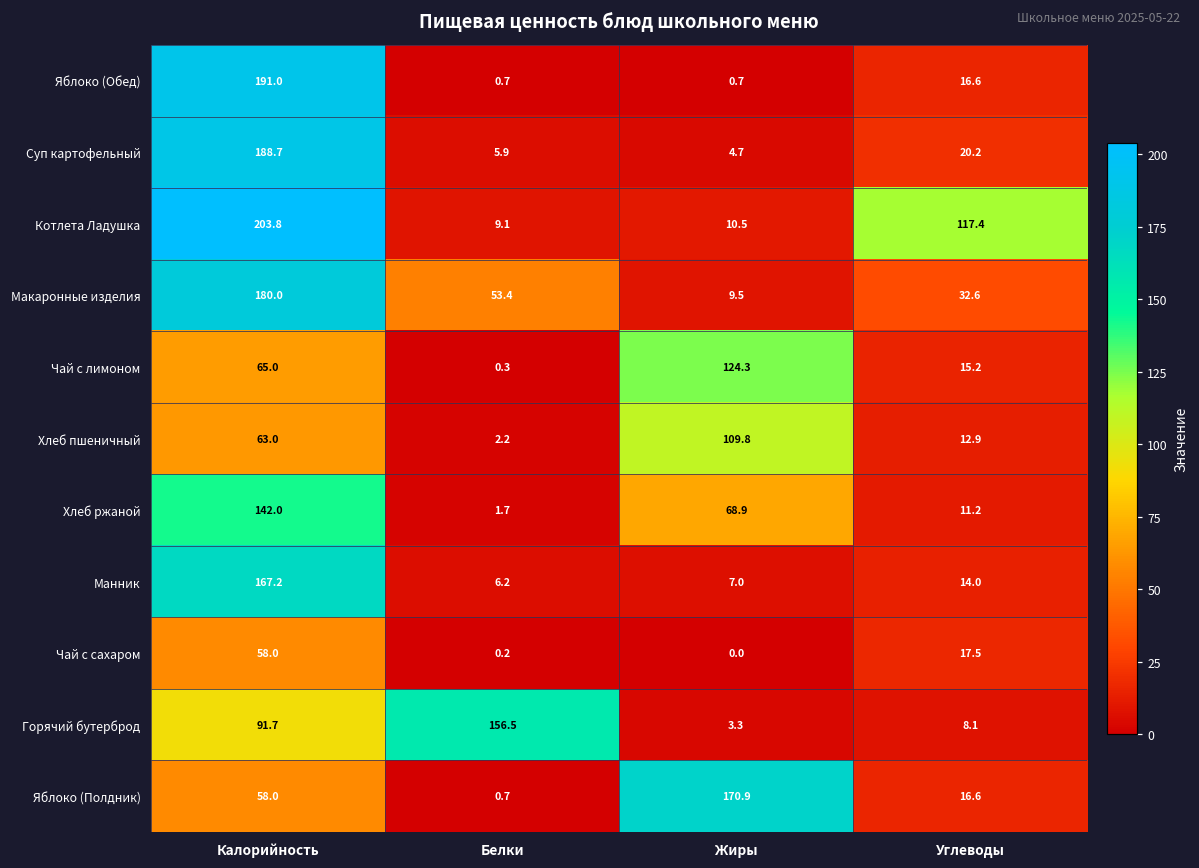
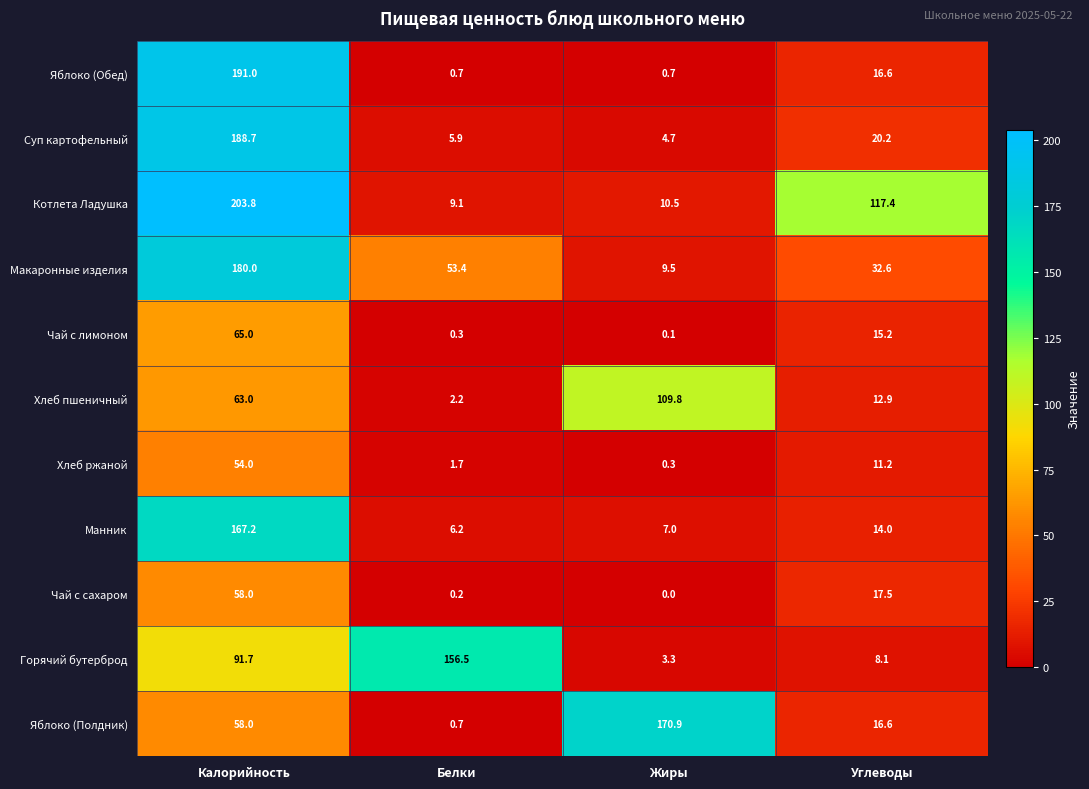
  {
    "Яблоко (Обед)": {
      "Калорийность": 191.0,
      "Белки": 0.7,
      "Жиры": 0.7,
      "Углеводы": 16.6
    },
    "Суп картофельный": {
      "Калорийность": 188.7,
      "Белки": 5.9,
      "Жиры": 4.7,
      "Углеводы": 20.2
    },
    "Котлета Ладушка": {
      "Калорийность": 203.8,
      "Белки": 9.1,
      "Жиры": 10.5,
      "Углеводы": 117.4
    },
    "Макаронные изделия": {
      "Калорийность": 180.0,
      "Белки": 53.4,
      "Жиры": 9.5,
      "Углеводы": 32.6
    },
    "Чай с лимоном": {
      "Калорийность": 65.0,
      "Белки": 0.3,
-     "Жиры": 124.3,
+     "Жиры": 0.1,
      "Углеводы": 15.2
    },
    "Хлеб пшеничный": {
      "Калорийность": 63.0,
      "Белки": 2.2,
      "Жиры": 109.8,
      "Углеводы": 12.9
    },
    "Хлеб ржаной": {
-     "Калорийность": 142.0,
+     "Калорийность": 54.0,
      "Белки": 1.7,
-     "Жиры": 68.9,
+     "Жиры": 0.3,
      "Углеводы": 11.2
    },
    "Манник": {
      "Калорийность": 167.2,
      "Белки": 6.2,
      "Жиры": 7.0,
      "Углеводы": 14.0
    },
    "Чай с сахаром": {
      "Калорийность": 58.0,
      "Белки": 0.2,
      "Жиры": 0.0,
      "Углеводы": 17.5
    },
    "Горячий бутерброд": {
      "Калорийность": 91.7,
      "Белки": 156.5,
      "Жиры": 3.3,
      "Углеводы": 8.1
    },
    "Яблоко (Полдник)": {
      "Калорийность": 58.0,
      "Белки": 0.7,
      "Жиры": 170.9,
      "Углеводы": 16.6
    }
  }
